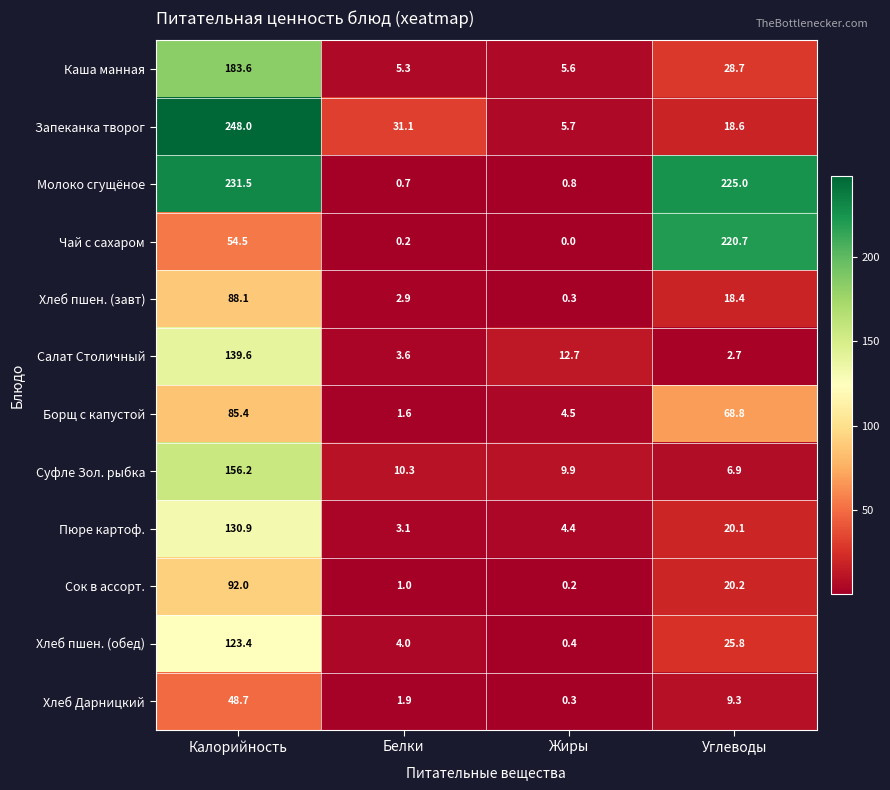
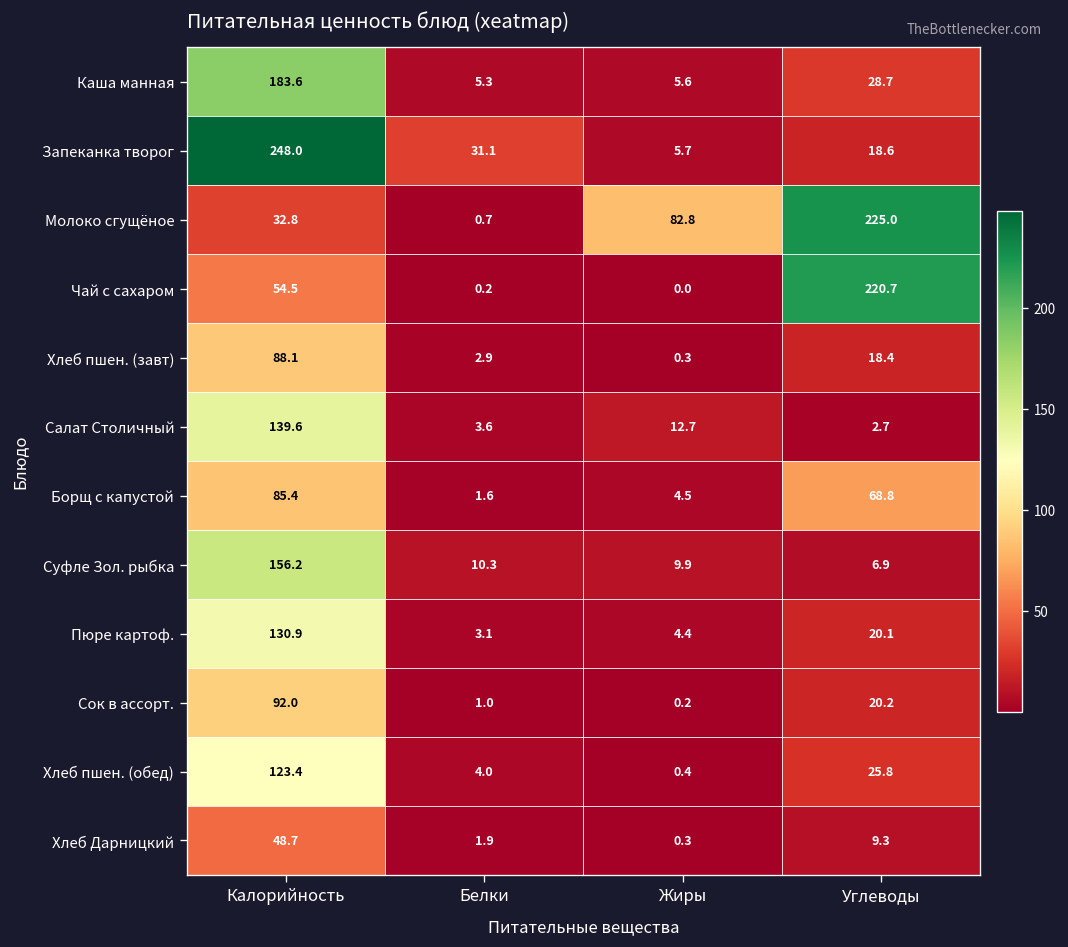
  {
    "Каша манная": {
      "Калорийность": 183.6,
      "Белки": 5.3,
      "Жиры": 5.6,
      "Углеводы": 28.7
    },
    "Запеканка творог": {
      "Калорийность": 248.0,
      "Белки": 31.1,
      "Жиры": 5.7,
      "Углеводы": 18.6
    },
    "Молоко сгущёное": {
-     "Калорийность": 231.5,
+     "Калорийность": 32.8,
      "Белки": 0.7,
-     "Жиры": 0.8,
+     "Жиры": 82.8,
      "Углеводы": 225.0
    },
    "Чай с сахаром": {
      "Калорийность": 54.5,
      "Белки": 0.2,
      "Жиры": 0.0,
      "Углеводы": 220.7
    },
    "Хлеб пшен. (завт)": {
      "Калорийность": 88.1,
      "Белки": 2.9,
      "Жиры": 0.3,
      "Углеводы": 18.4
    },
    "Салат Столичный": {
      "Калорийность": 139.6,
      "Белки": 3.6,
      "Жиры": 12.7,
      "Углеводы": 2.7
    },
    "Борщ с капустой": {
      "Калорийность": 85.4,
      "Белки": 1.6,
      "Жиры": 4.5,
      "Углеводы": 68.8
    },
    "Суфле Зол. рыбка": {
      "Калорийность": 156.2,
      "Белки": 10.3,
      "Жиры": 9.9,
      "Углеводы": 6.9
    },
    "Пюре картоф.": {
      "Калорийность": 130.9,
      "Белки": 3.1,
      "Жиры": 4.4,
      "Углеводы": 20.1
    },
    "Сок в ассорт.": {
      "Калорийность": 92.0,
      "Белки": 1.0,
      "Жиры": 0.2,
      "Углеводы": 20.2
    },
    "Хлеб пшен. (обед)": {
      "Калорийность": 123.4,
      "Белки": 4.0,
      "Жиры": 0.4,
      "Углеводы": 25.8
    },
    "Хлеб Дарницкий": {
      "Калорийность": 48.7,
      "Белки": 1.9,
      "Жиры": 0.3,
      "Углеводы": 9.3
    }
  }
